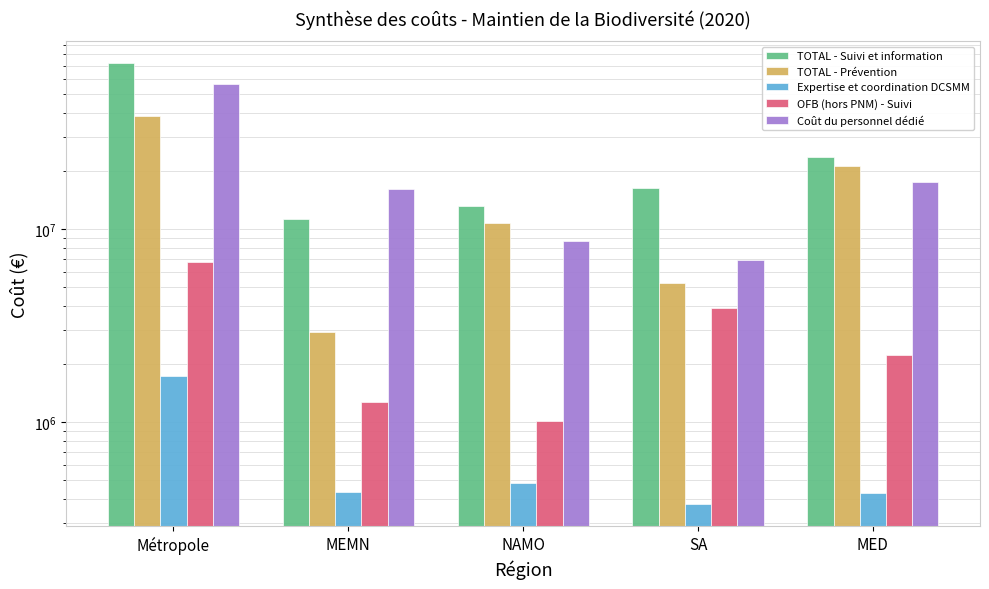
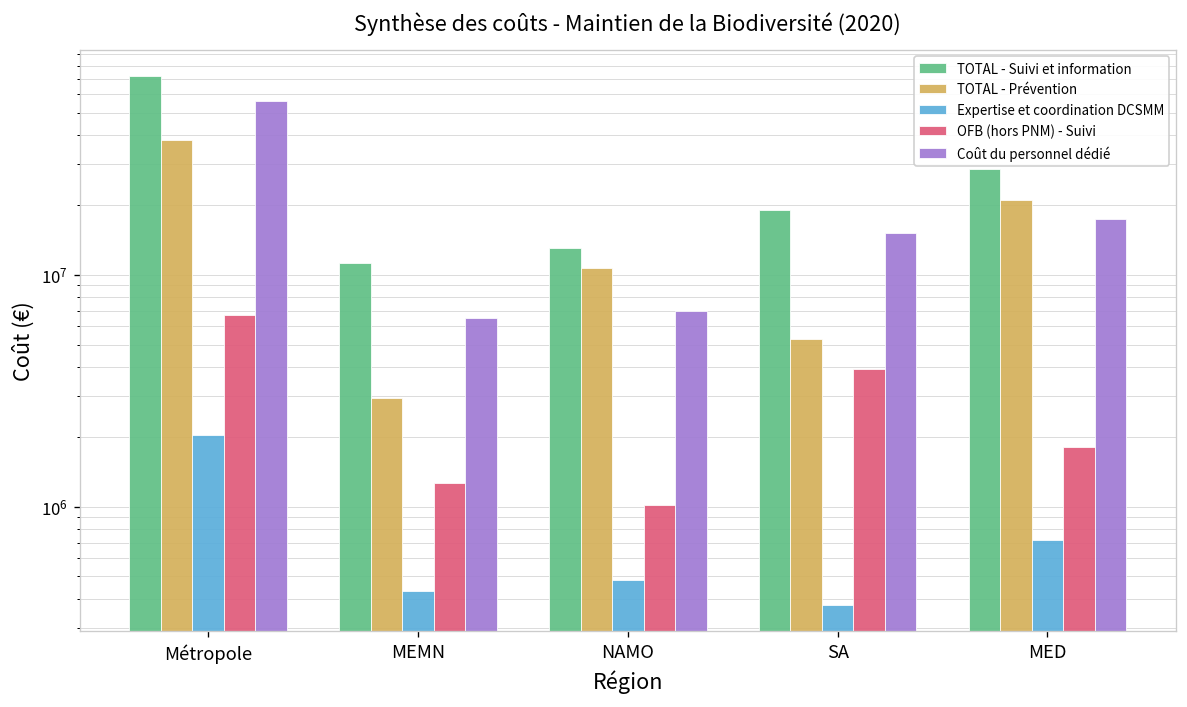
  {
    "TOTAL - Suivi et information": {
      "Métropole": 72000000,
      "MEMN": 11000000,
      "NAMO": 13000000,
-     "SA": 16000000,
-     "MED": 24000000
+     "SA": 19000000,
+     "MED": 29000000
    },
    "TOTAL - Prévention": {
      "Métropole": 38000000,
      "MEMN": 2900000,
      "NAMO": 11000000,
      "SA": 5300000,
      "MED": 21000000
    },
    "Expertise et coordination DCSMM": {
-     "Métropole": 1700000,
+     "Métropole": 2000000,
      "MEMN": 430000,
      "NAMO": 480000,
      "SA": 380000,
-     "MED": 430000
+     "MED": 720000
    },
    "OFB (hors PNM) - Suivi": {
      "Métropole": 6700000,
      "MEMN": 1300000,
      "NAMO": 1000000,
      "SA": 3900000,
-     "MED": 2200000
+     "MED": 1800000
    },
    "Coût du personnel dédié": {
      "Métropole": 56000000,
-     "MEMN": 16000000,
-     "NAMO": 9000000,
-     "SA": 6900000,
+     "MEMN": 6500000,
+     "NAMO": 7000000,
+     "SA": 15000000,
      "MED": 17000000
    }
  }
